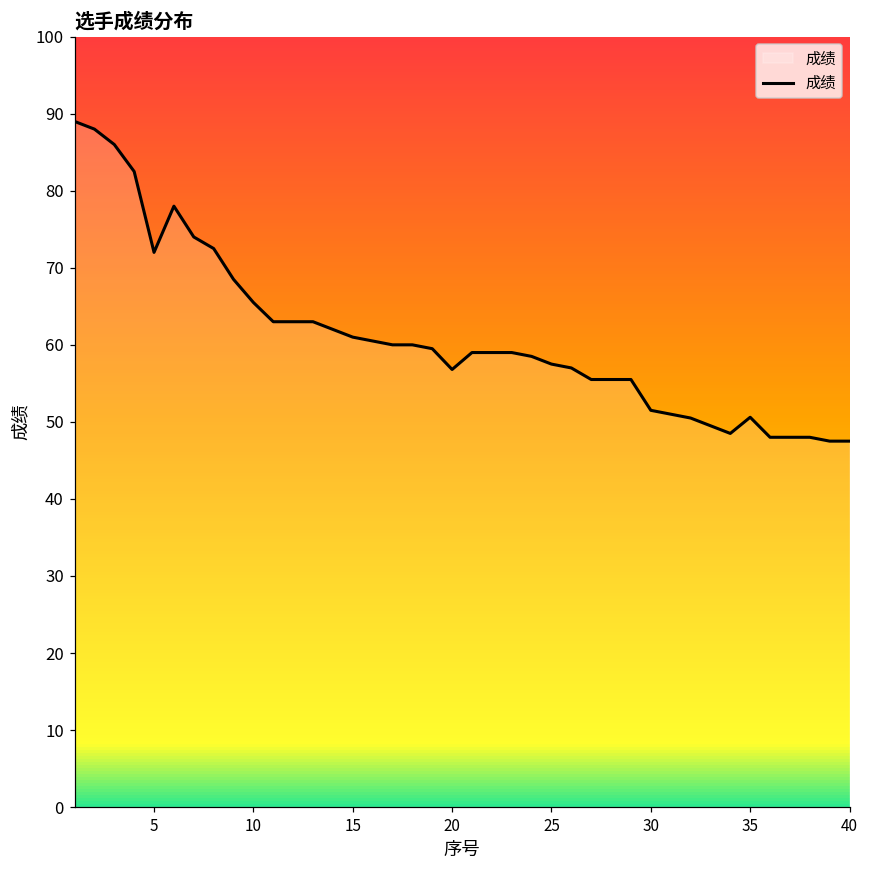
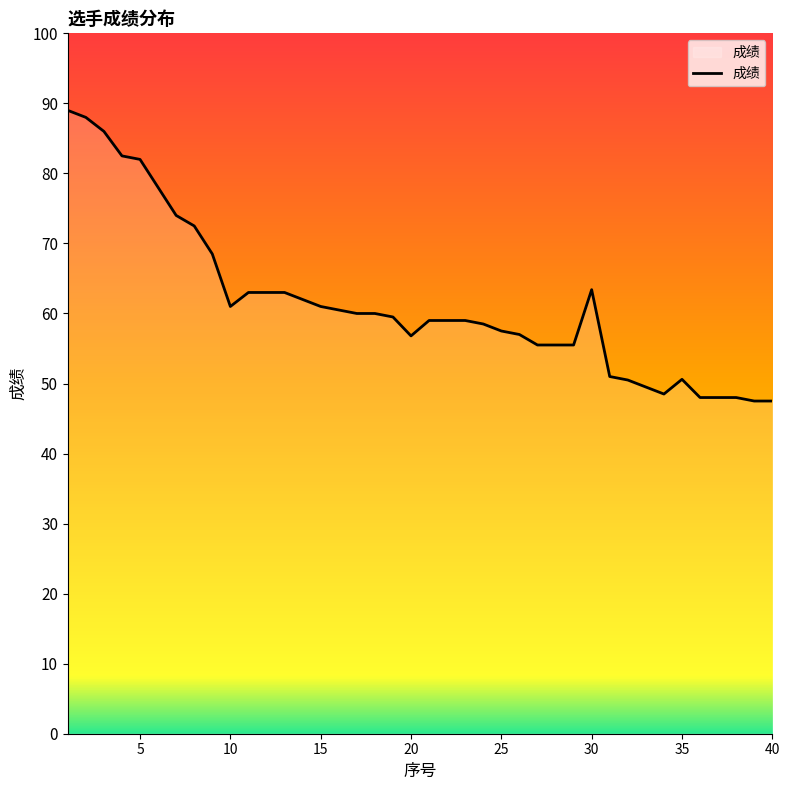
  {
-   "5": 72,
-   "10": 66,
+   "5": 82,
+   "10": 61,
    "15": 61,
    "20": 57,
    "25": 58,
-   "30": 52,
+   "30": 63,
    "35": 51,
    "40": 48
  }
